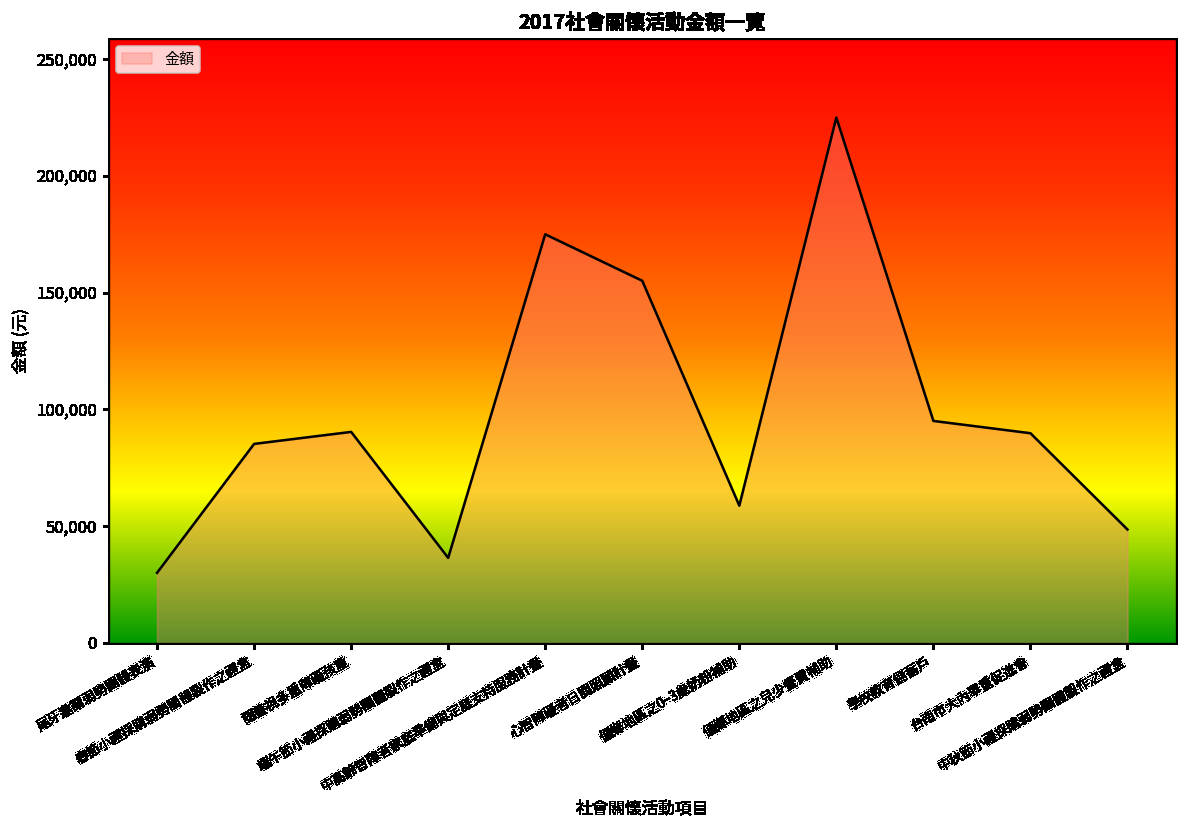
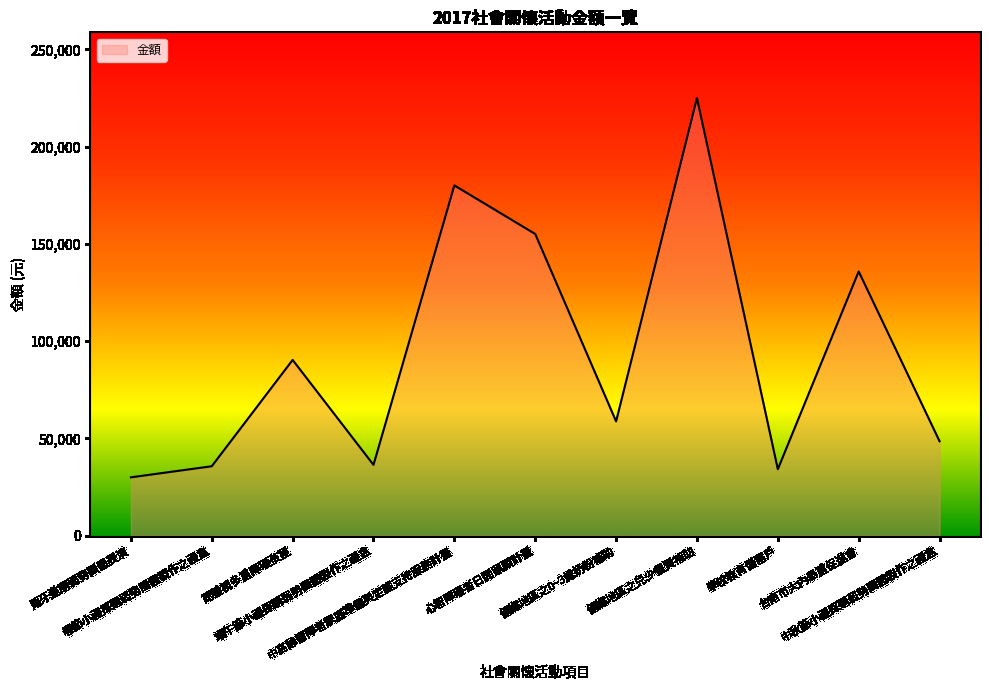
  {
    "尾牙邀請弱勢團體表演": "30,000",
-   "春節小禮採購弱勢團體製作之禮盒": "85,000",
+   "春節小禮採購弱勢團體製作之禮盒": "36,000",
    "認養視多重障礙孩童": "90,000",
    "端午節小禮採購弱勢團體製作之禮盒": "36,000",
-   "中高齡智障者家庭準備與定庭支持服務計畫": "175,000",
+   "中高齡智障者家庭準備與定庭支持服務計畫": "180,000",
    "心智障礙者日間照顧計畫": "155,000",
    "偏鄉地區之0~3歲奶粉補助": "59,000",
    "偏鄉地區之兒少餐費補助": "225,000",
-   "學校教育儲蓄戶": "95,000",
-   "台南市大內舉重促進會": "90,000",
+   "學校教育儲蓄戶": "34,000",
+   "台南市大內舉重促進會": "136,000",
    "中秋節小禮採購弱勢團體製作之禮盒": "49,000"
  }
